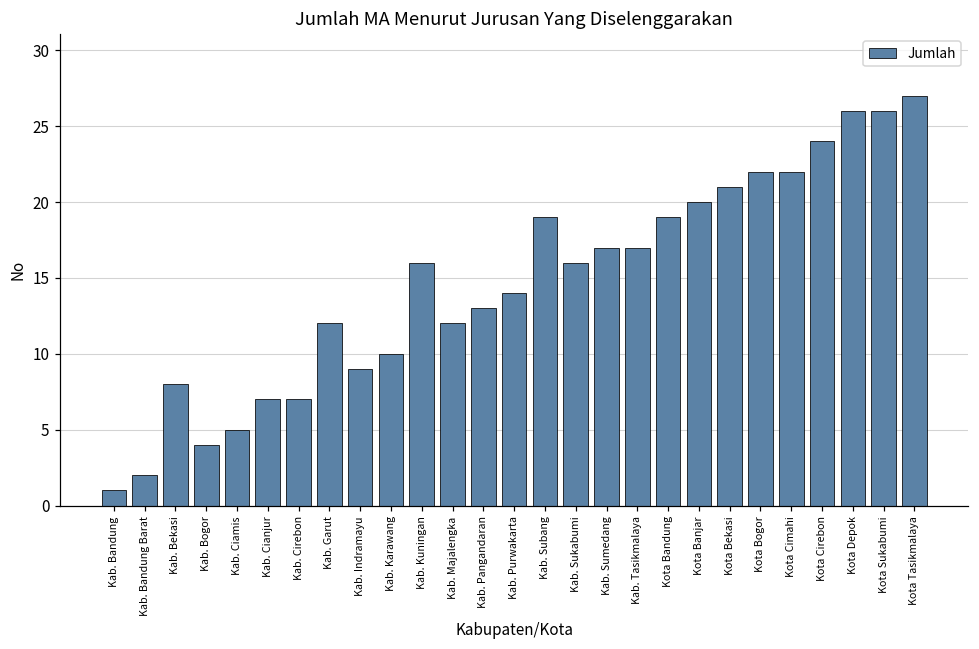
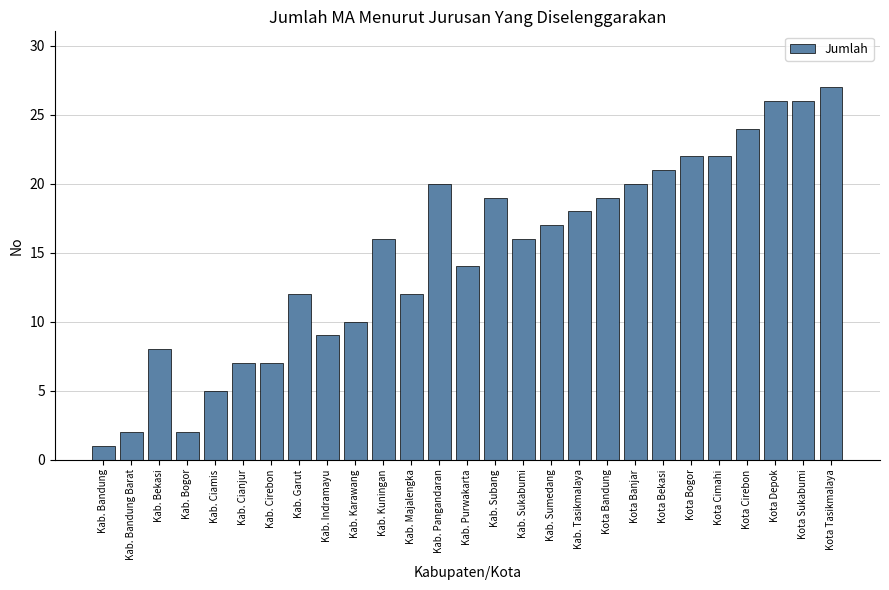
  {
    "Kab. Bandung": 1,
    "Kab. Bandung Barat": 2,
    "Kab. Bekasi": 8,
-   "Kab. Bogor": 4,
+   "Kab. Bogor": 2,
    "Kab. Ciamis": 5,
    "Kab. Cianjur": 7,
    "Kab. Cirebon": 7,
    "Kab. Garut": 12,
    "Kab. Indramayu": 9,
    "Kab. Karawang": 10,
    "Kab. Kuningan": 16,
    "Kab. Majalengka": 12,
-   "Kab. Pangandaran": 13,
+   "Kab. Pangandaran": 20,
    "Kab. Purwakarta": 14,
    "Kab. Subang": 19,
    "Kab. Sukabumi": 16,
    "Kab. Sumedang": 17,
-   "Kab. Tasikmalaya": 17,
+   "Kab. Tasikmalaya": 18,
    "Kota Bandung": 19,
    "Kota Banjar": 20,
    "Kota Bekasi": 21,
    "Kota Bogor": 22,
    "Kota Cimahi": 22,
    "Kota Cirebon": 24,
    "Kota Depok": 26,
    "Kota Sukabumi": 26,
    "Kota Tasikmalaya": 27
  }
